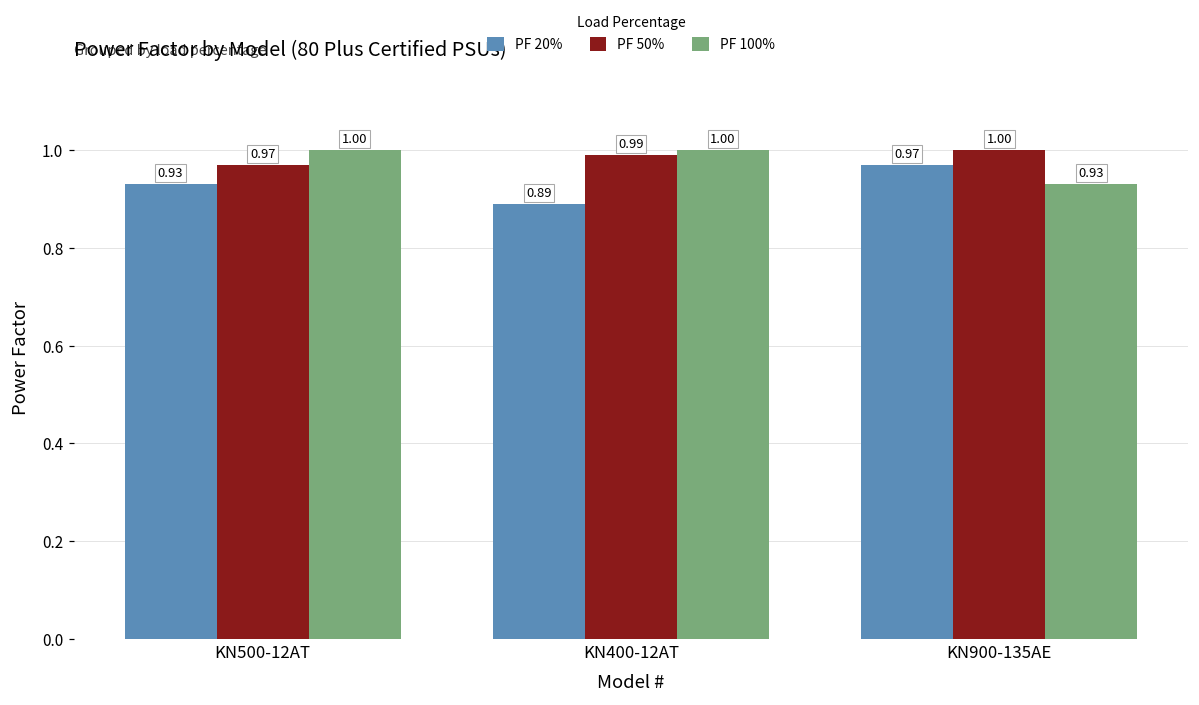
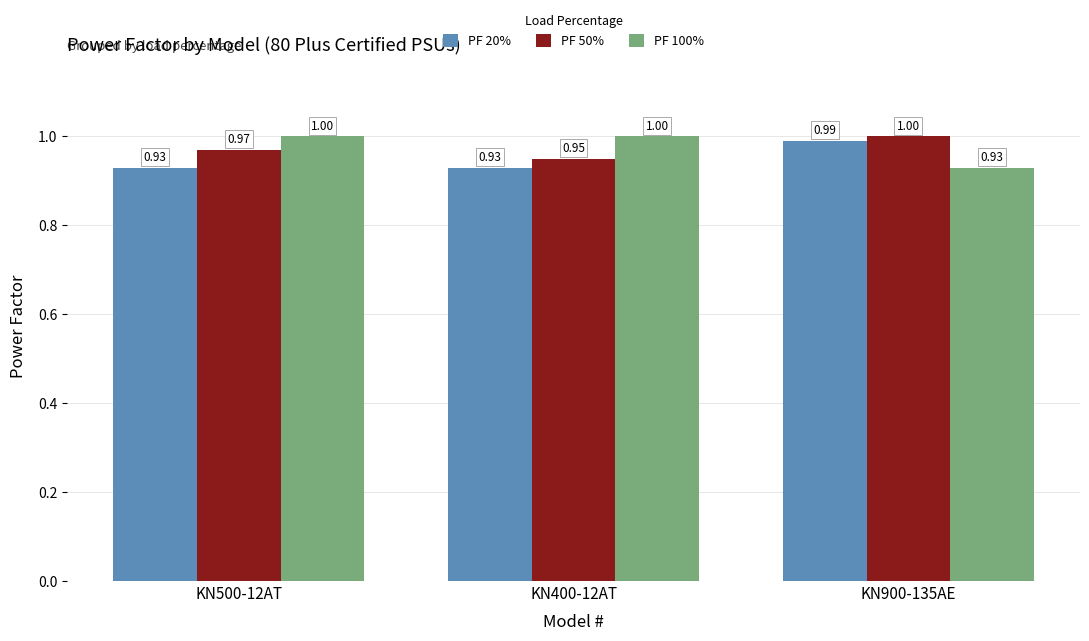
  {
    "PF 20%": {
-     "KN400-12AT": 0.89,
-     "KN900-135AE": 0.97
+     "KN400-12AT": 0.93,
+     "KN900-135AE": 0.99
    },
    "PF 50%": {
-     "KN400-12AT": 0.99
+     "KN400-12AT": 0.95
    }
  }
